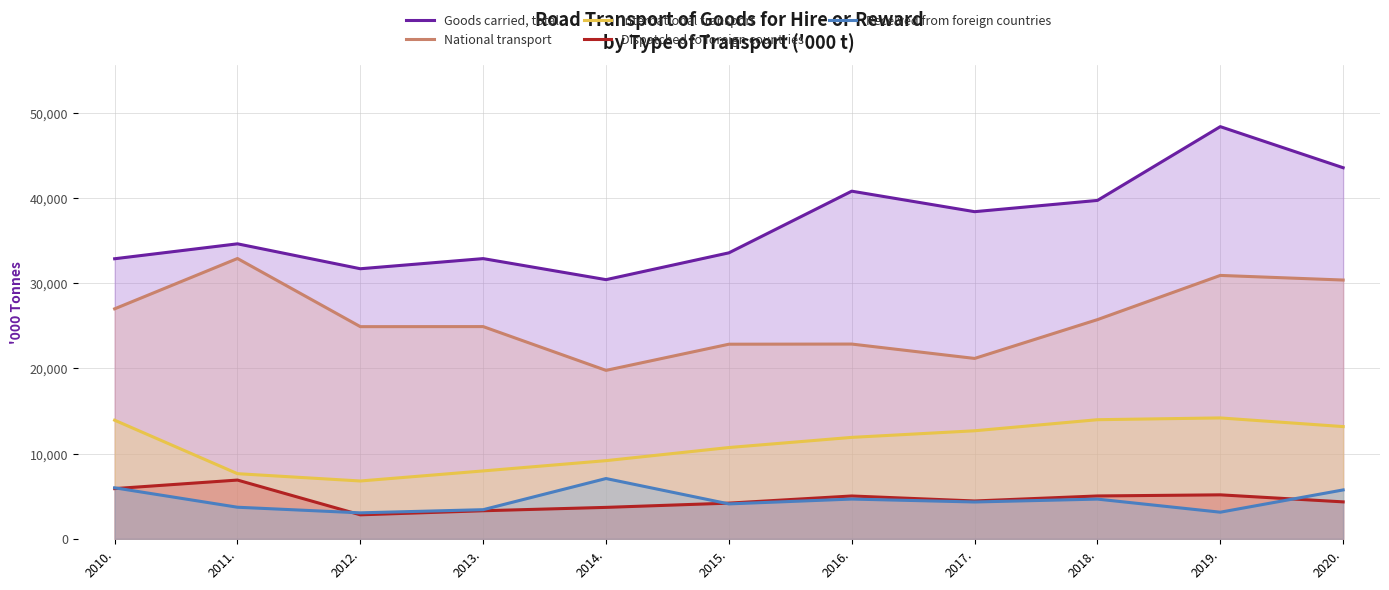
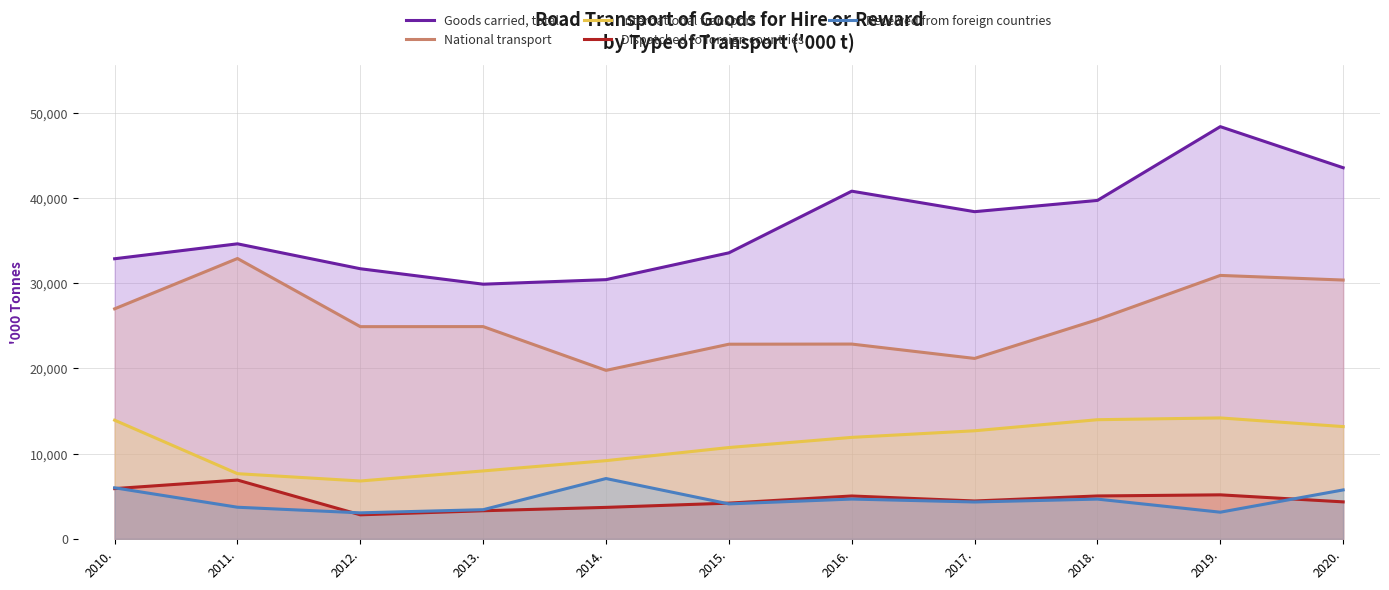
  {
    "Goods carried, total": {
      "2010.": "33,000",
      "2011.": "35,000",
      "2012.": "32,000",
-     "2013.": "33,000",
+     "2013.": "30,000",
      "2014.": "30,000",
      "2015.": "34,000",
      "2016.": "41,000",
      "2017.": "38,000",
      "2018.": "40,000",
      "2019.": "48,000",
      "2020.": "44,000"
    },
    "National transport": {
      "2010.": "27,000",
      "2011.": "33,000",
      "2012.": "25,000",
      "2013.": "25,000",
      "2014.": "20,000",
      "2015.": "23,000",
      "2016.": "23,000",
      "2017.": "21,000",
      "2018.": "26,000",
      "2019.": "31,000",
      "2020.": "30,000"
    },
    "International transport": {
      "2010.": "14,000",
      "2011.": "8,000",
      "2012.": "7,000",
      "2013.": "8,000",
      "2014.": "9,000",
      "2015.": "11,000",
      "2016.": "12,000",
      "2017.": "13,000",
      "2018.": "14,000",
      "2019.": "14,000",
      "2020.": "13,000"
    },
    "Dispatched to foreign countries": {
      "2011.": "7,000",
      "2014.": "4,000",
      "2016.": "5,000",
      "2018.": "5,000",
      "2019.": "5,000",
      "2020.": "4,000"
    },
    "Received from foreign countries": {
      "2011.": "4,000",
      "2014.": "7,000",
      "2016.": "5,000",
      "2018.": "5,000",
      "2019.": "3,000",
      "2020.": "6,000"
    }
  }
